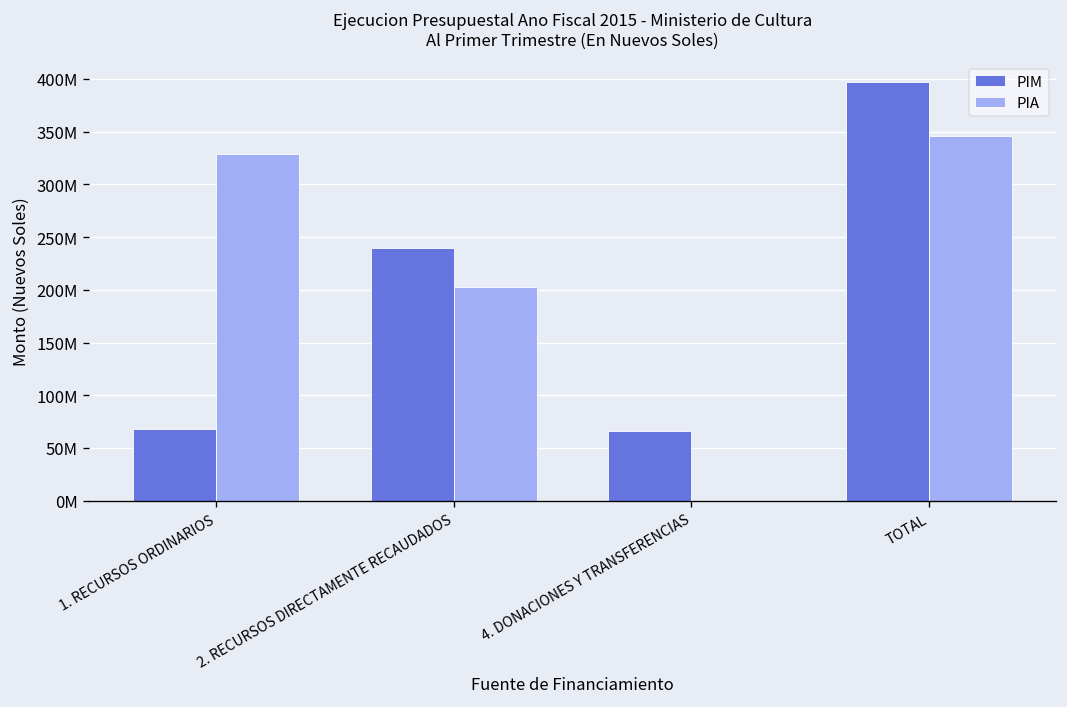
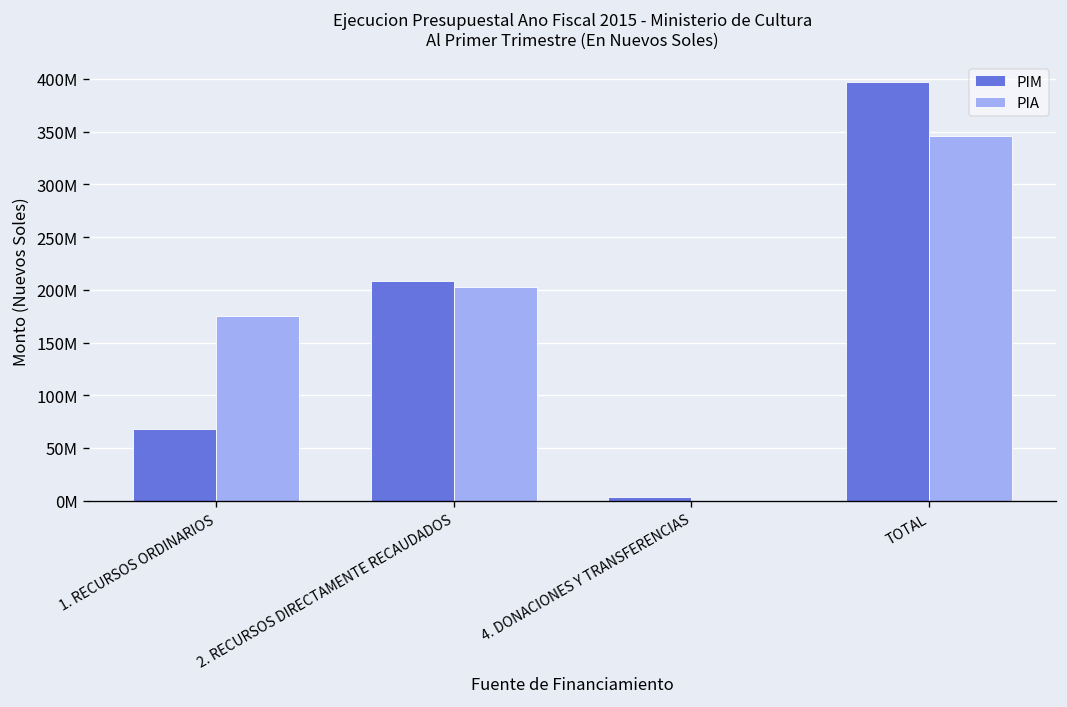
  {
    "PIM": {
      "1. RECURSOS ORDINARIOS": 70000000,
-     "2. RECURSOS DIRECTAMENTE RECAUDADOS": 240000000,
-     "4. DONACIONES Y TRANSFERENCIAS": 70000000,
+     "2. RECURSOS DIRECTAMENTE RECAUDADOS": 210000000,
+     "4. DONACIONES Y TRANSFERENCIAS": 0,
      "TOTAL": 400000000
    },
    "PIA": {
-     "1. RECURSOS ORDINARIOS": 330000000,
+     "1. RECURSOS ORDINARIOS": 180000000,
      "2. RECURSOS DIRECTAMENTE RECAUDADOS": 200000000,
      "4. DONACIONES Y TRANSFERENCIAS": 0,
      "TOTAL": 350000000
    }
  }
